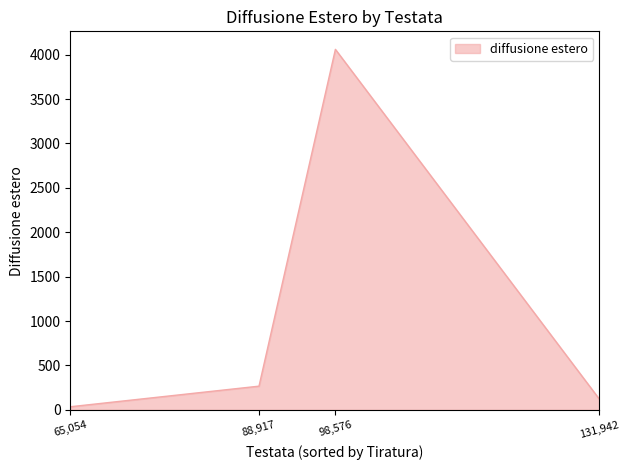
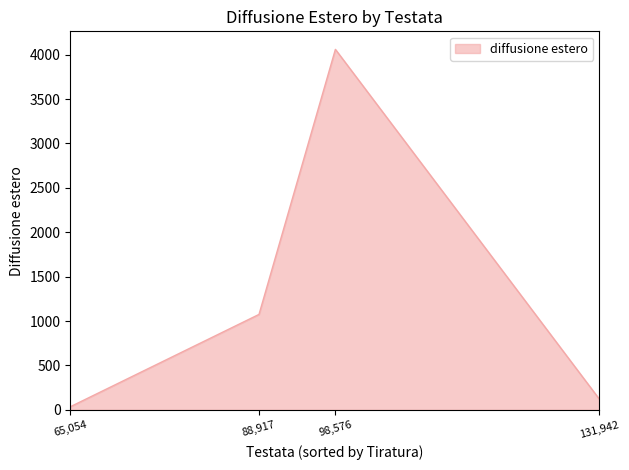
  {
    "65,054": 0,
-   "88,917": 300,
+   "88,917": 1100,
    "98,576": 4100,
    "131,942": 100
  }
